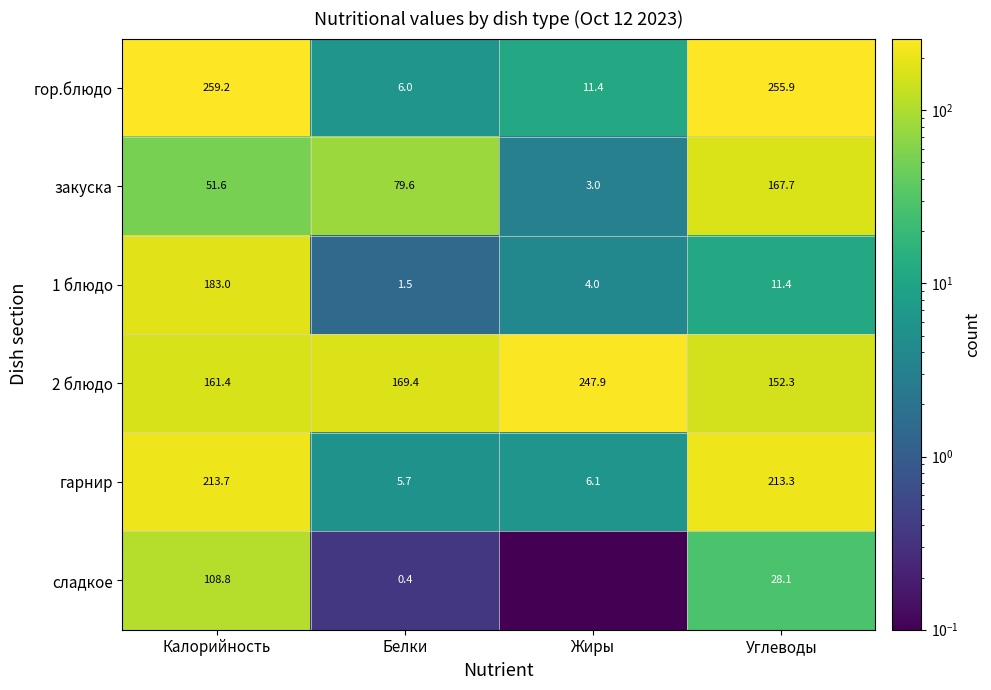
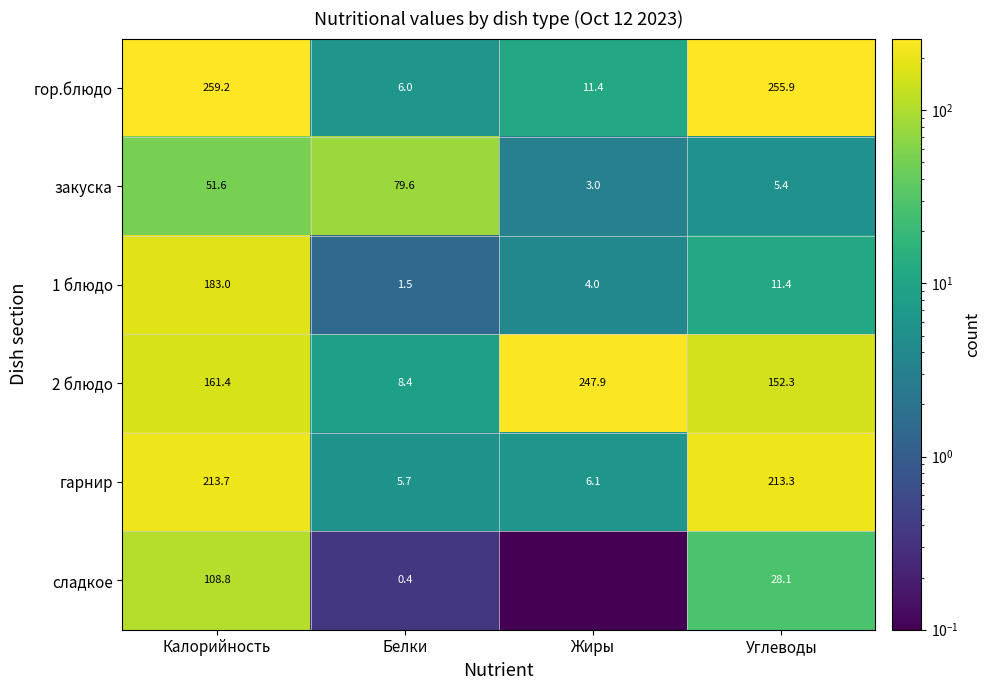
  {
    "гор.блюдо": {
      "Калорийность": 259.2,
      "Белки": 6.0,
      "Жиры": 11.4,
      "Углеводы": 255.9
    },
    "закуска": {
      "Калорийность": 51.6,
      "Белки": 79.6,
      "Жиры": 3.0,
-     "Углеводы": 167.7
+     "Углеводы": 5.4
    },
    "1 блюдо": {
      "Калорийность": 183.0,
      "Белки": 1.5,
      "Жиры": 4.0,
      "Углеводы": 11.4
    },
    "2 блюдо": {
      "Калорийность": 161.4,
-     "Белки": 169.4,
+     "Белки": 8.4,
      "Жиры": 247.9,
      "Углеводы": 152.3
    },
    "гарнир": {
      "Калорийность": 213.7,
      "Белки": 5.7,
      "Жиры": 6.1,
      "Углеводы": 213.3
    },
    "сладкое": {
      "Калорийность": 108.8,
      "Белки": 0.4,
      "Углеводы": 28.1
    }
  }
